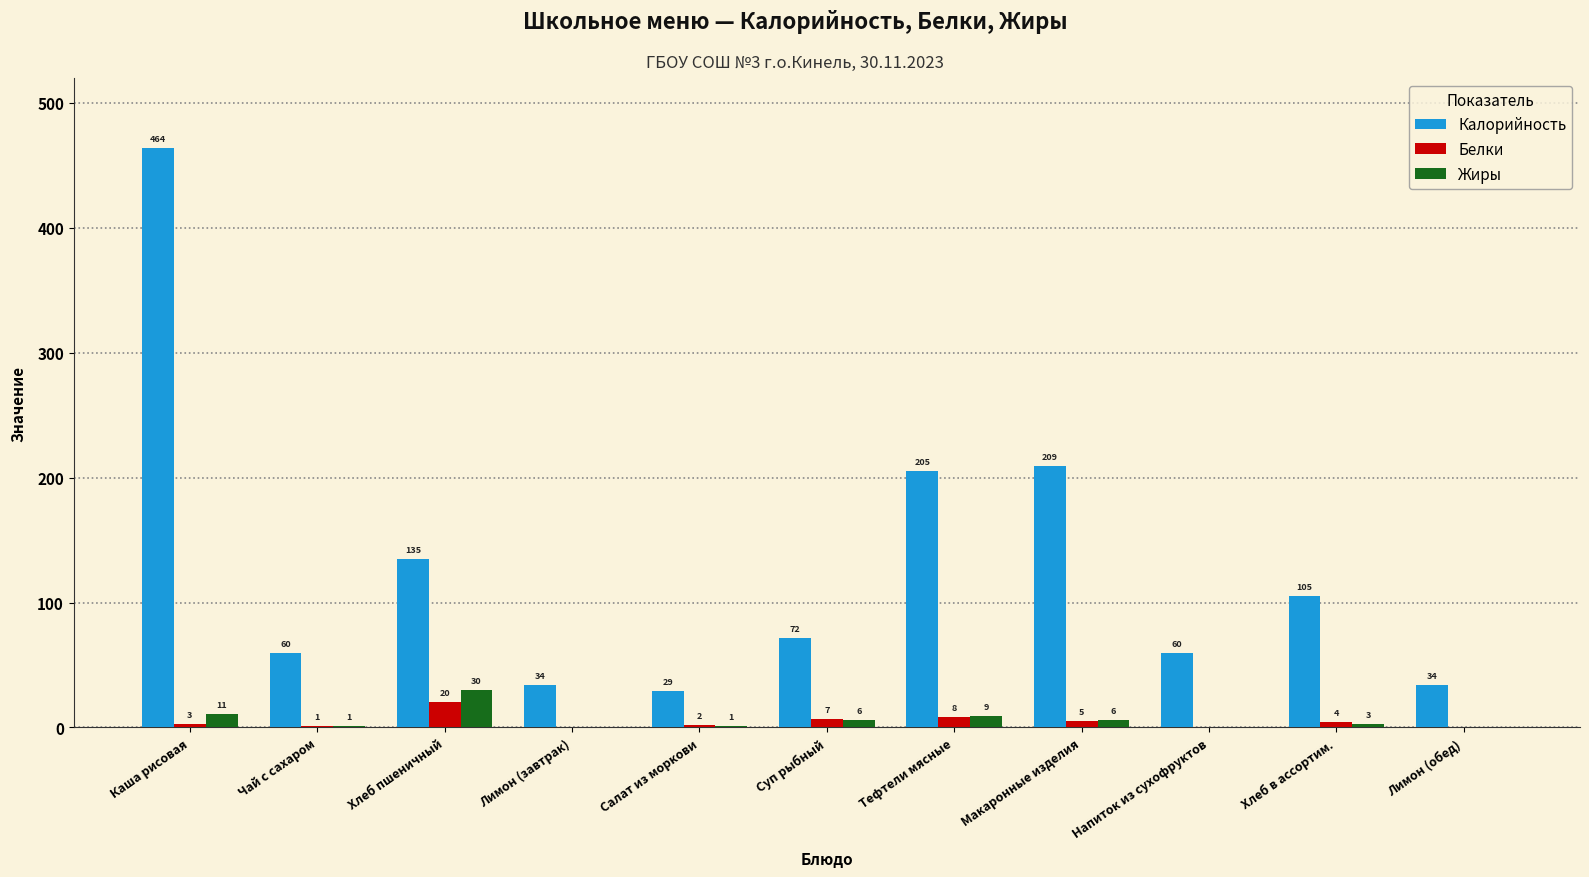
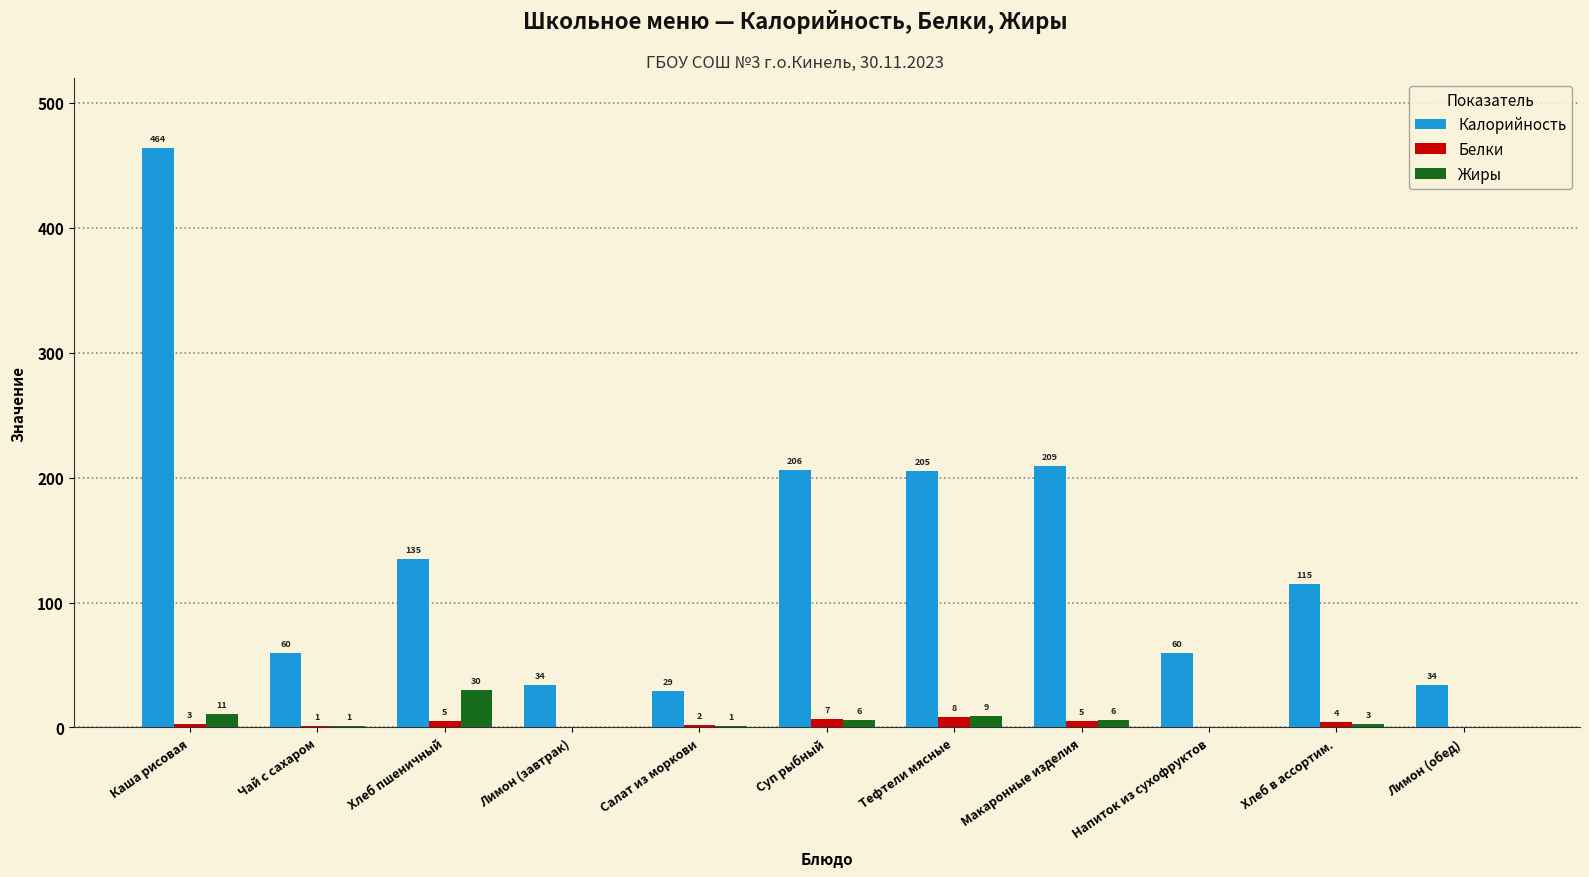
  {
    "Калорийность": {
      "Каша рисовая": 464,
      "Чай с сахаром": 60,
      "Хлеб пшеничный": 135,
      "Лимон (завтрак)": 34,
      "Салат из моркови": 29,
-     "Суп рыбный": 72,
+     "Суп рыбный": 206,
      "Тефтели мясные": 205,
      "Макаронные изделия": 209,
      "Напиток из сухофруктов": 60,
-     "Хлеб в ассортим.": 105,
+     "Хлеб в ассортим.": 115,
      "Лимон (обед)": 34
    },
    "Белки": {
      "Каша рисовая": 3,
      "Чай с сахаром": 1,
-     "Хлеб пшеничный": 20,
+     "Хлеб пшеничный": 5,
      "Салат из моркови": 2,
      "Суп рыбный": 7,
      "Тефтели мясные": 8,
      "Макаронные изделия": 5,
      "Хлеб в ассортим.": 4
    },
    "Жиры": {
      "Каша рисовая": 11,
      "Чай с сахаром": 1,
      "Хлеб пшеничный": 30,
      "Салат из моркови": 1,
      "Суп рыбный": 6,
      "Тефтели мясные": 9,
      "Макаронные изделия": 6,
      "Хлеб в ассортим.": 3
    }
  }
